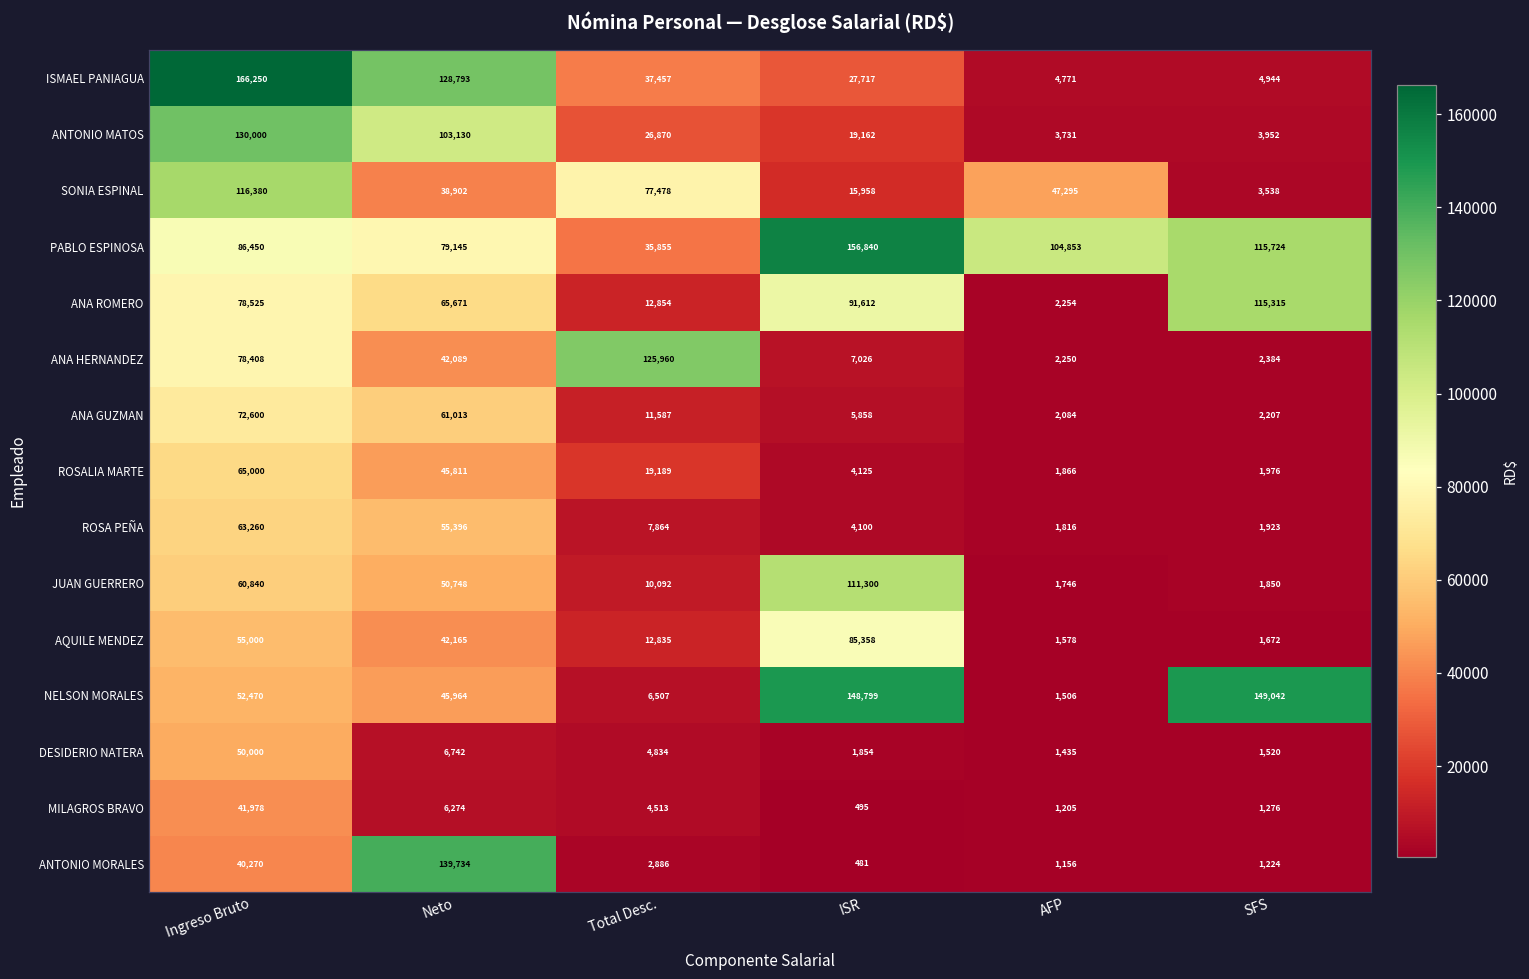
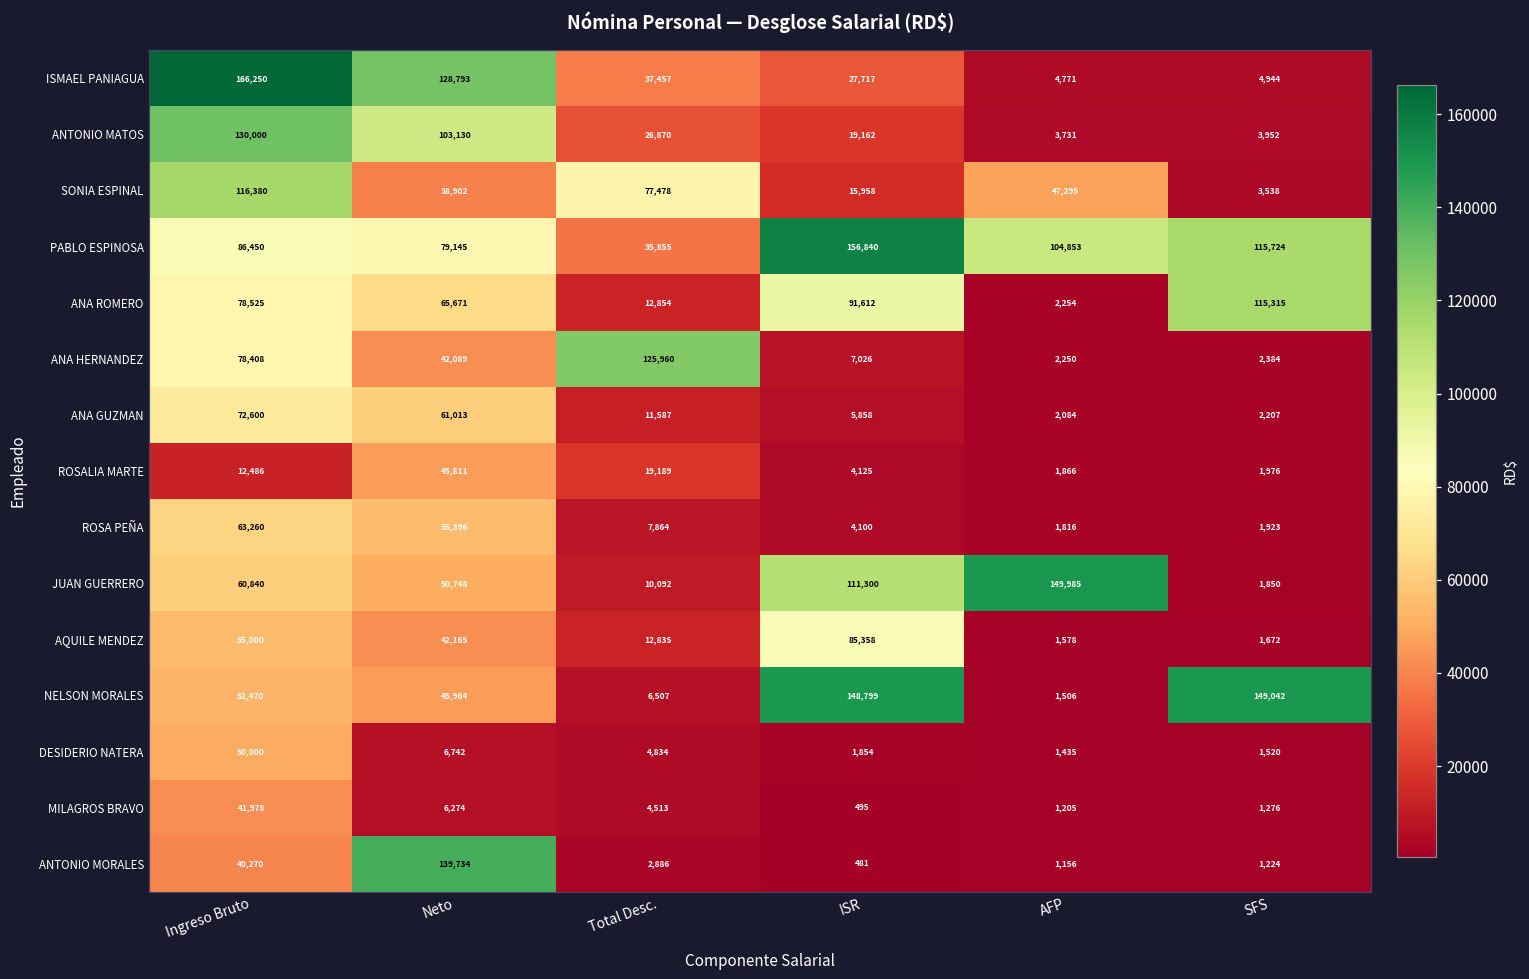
  {
    "ISMAEL PANIAGUA": {
      "Ingreso Bruto": "166,250",
      "Neto": "128,793",
      "Total Desc.": "37,457",
      "ISR": "27,717",
      "AFP": "4,771",
      "SFS": "4,944"
    },
    "ANTONIO MATOS": {
      "Ingreso Bruto": "130,000",
      "Neto": "103,130",
      "Total Desc.": "26,870",
      "ISR": "19,162",
      "AFP": "3,731",
      "SFS": "3,952"
    },
    "SONIA ESPINAL": {
      "Ingreso Bruto": "116,380",
      "Neto": "38,902",
      "Total Desc.": "77,478",
      "ISR": "15,958",
      "AFP": "47,295",
      "SFS": "3,538"
    },
    "PABLO ESPINOSA": {
      "Ingreso Bruto": "86,450",
      "Neto": "79,145",
      "Total Desc.": "35,855",
      "ISR": "156,840",
      "AFP": "104,853",
      "SFS": "115,724"
    },
    "ANA ROMERO": {
      "Ingreso Bruto": "78,525",
      "Neto": "65,671",
      "Total Desc.": "12,854",
      "ISR": "91,612",
      "AFP": "2,254",
      "SFS": "115,315"
    },
    "ANA HERNANDEZ": {
      "Ingreso Bruto": "78,408",
      "Neto": "42,089",
      "Total Desc.": "125,960",
      "ISR": "7,026",
      "AFP": "2,250",
      "SFS": "2,384"
    },
    "ANA GUZMAN": {
      "Ingreso Bruto": "72,600",
      "Neto": "61,013",
      "Total Desc.": "11,587",
      "ISR": "5,858",
      "AFP": "2,084",
      "SFS": "2,207"
    },
    "ROSALIA MARTE": {
-     "Ingreso Bruto": "65,000",
+     "Ingreso Bruto": "12,486",
      "Neto": "45,811",
      "Total Desc.": "19,189",
      "ISR": "4,125",
      "AFP": "1,866",
      "SFS": "1,976"
    },
    "ROSA PEÑA": {
      "Ingreso Bruto": "63,260",
      "Neto": "55,396",
      "Total Desc.": "7,864",
      "ISR": "4,100",
      "AFP": "1,816",
      "SFS": "1,923"
    },
    "JUAN GUERRERO": {
      "Ingreso Bruto": "60,840",
      "Neto": "50,748",
      "Total Desc.": "10,092",
      "ISR": "111,300",
-     "AFP": "1,746",
+     "AFP": "149,985",
      "SFS": "1,850"
    },
    "AQUILE MENDEZ": {
      "Ingreso Bruto": "55,000",
      "Neto": "42,165",
      "Total Desc.": "12,835",
      "ISR": "85,358",
      "AFP": "1,578",
      "SFS": "1,672"
    },
    "NELSON MORALES": {
      "Ingreso Bruto": "52,470",
      "Neto": "45,964",
      "Total Desc.": "6,507",
      "ISR": "148,799",
      "AFP": "1,506",
      "SFS": "149,042"
    },
    "DESIDERIO NATERA": {
      "Ingreso Bruto": "50,000",
      "Neto": "6,742",
      "Total Desc.": "4,834",
      "ISR": "1,854",
      "AFP": "1,435",
      "SFS": "1,520"
    },
    "MILAGROS BRAVO": {
      "Ingreso Bruto": "41,978",
      "Neto": "6,274",
      "Total Desc.": "4,513",
      "ISR": "495",
      "AFP": "1,205",
      "SFS": "1,276"
    },
    "ANTONIO MORALES": {
      "Ingreso Bruto": "40,270",
      "Neto": "139,734",
      "Total Desc.": "2,886",
      "ISR": "481",
      "AFP": "1,156",
      "SFS": "1,224"
    }
  }
